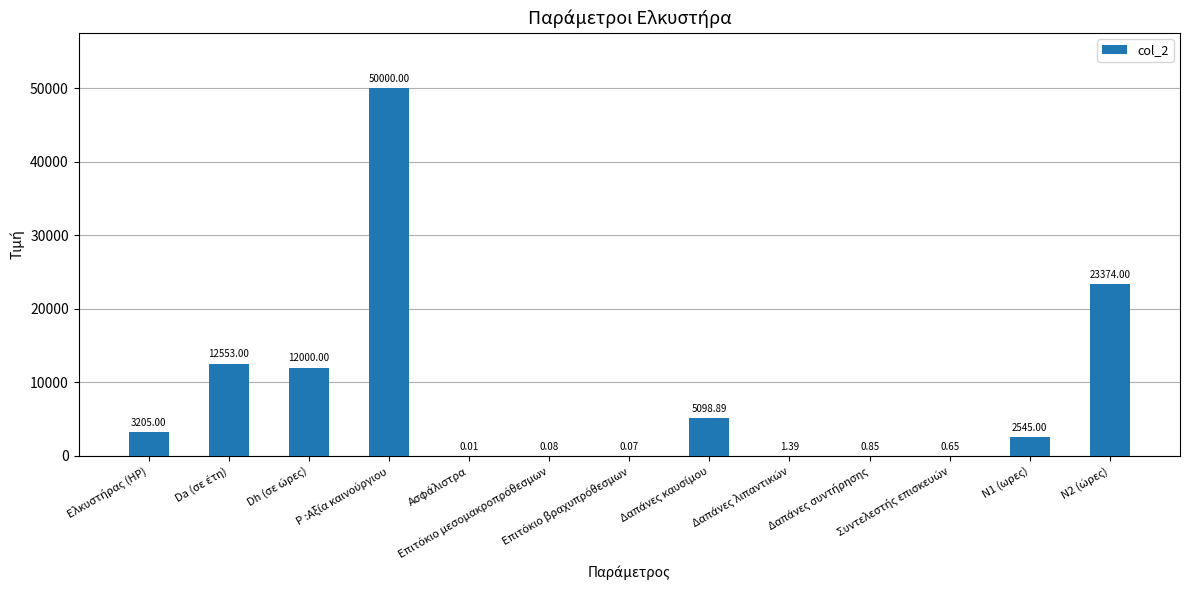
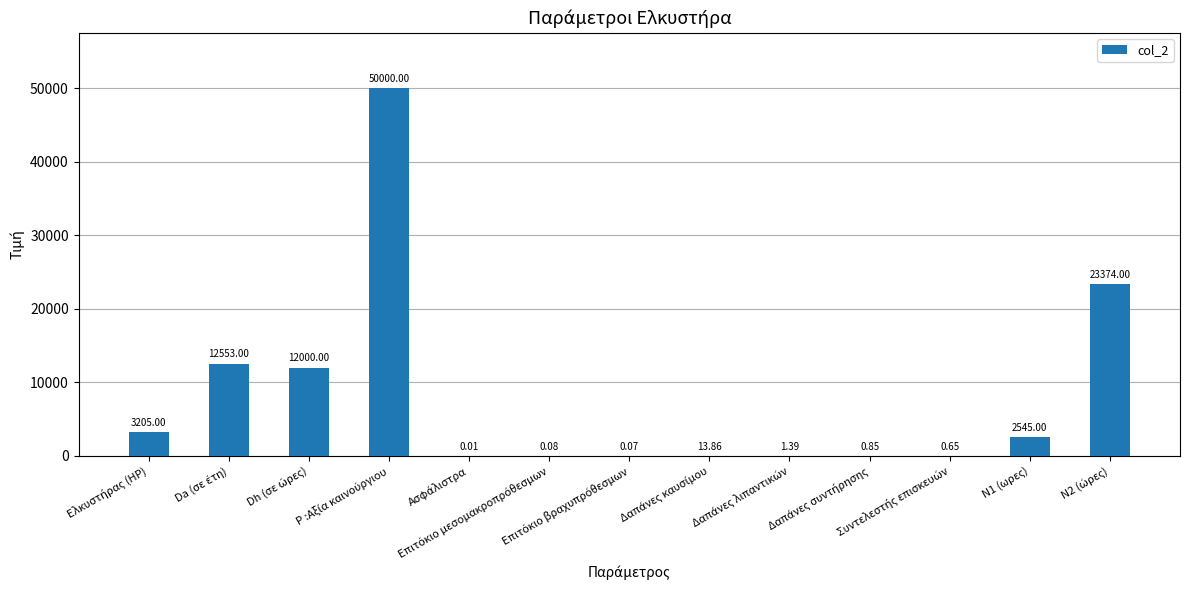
  {
    "Ελκυστήρας (HP)": 3205.00,
    "Da (σε έτη)": 12553.00,
    "Dh (σε ώρες)": 12000.00,
    "P :Αξία καινούργιου": 50000.00,
    "Ασφάλιστρα": 0.01,
    "Επιτόκιο μεσομακροπρόθεσμων": 0.08,
    "Επιτόκιο βραχυπρόθεσμων": 0.07,
-   "Δαπάνες καυσίμου": 5098.89,
+   "Δαπάνες καυσίμου": 13.86,
    "Δαπάνες λιπαντικών": 1.39,
    "Δαπάνες συντήρησης": 0.85,
    "Συντελεστής επισκευών": 0.65,
    "N1 (ωρες)": 2545.00,
    "Ν2 (ώρες)": 23374.00
  }
